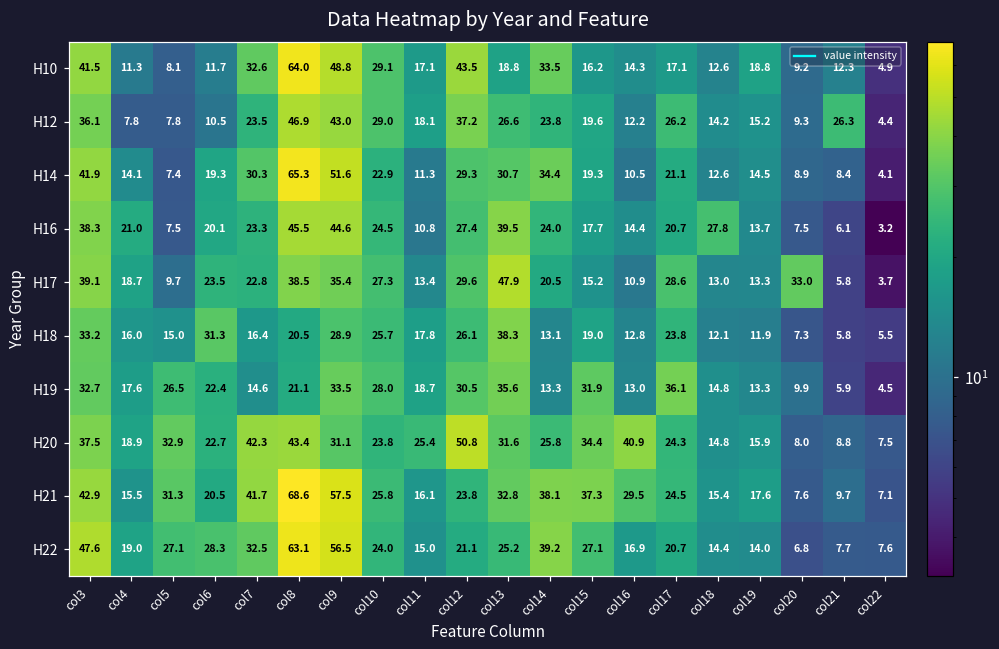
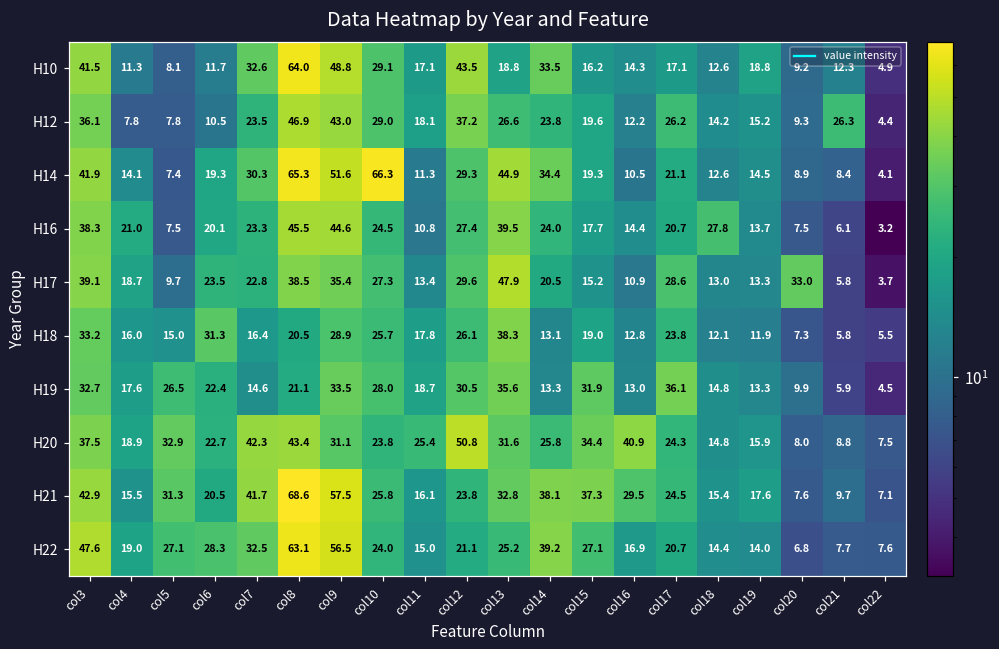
  {
    "H10": {
      "col3": 41.5,
      "col4": 11.3,
      "col5": 8.1,
      "col6": 11.7,
      "col7": 32.6,
      "col8": 64.0,
      "col9": 48.8,
      "col10": 29.1,
      "col11": 17.1,
      "col12": 43.5,
      "col13": 18.8,
      "col14": 33.5,
      "col15": 16.2,
      "col16": 14.3,
      "col17": 17.1,
      "col18": 12.6,
      "col19": 18.8
    },
    "H12": {
      "col3": 36.1,
      "col4": 7.8,
      "col5": 7.8,
      "col6": 10.5,
      "col7": 23.5,
      "col8": 46.9,
      "col9": 43.0,
      "col10": 29.0,
      "col11": 18.1,
      "col12": 37.2,
      "col13": 26.6,
      "col14": 23.8,
      "col15": 19.6,
      "col16": 12.2,
      "col17": 26.2,
      "col18": 14.2,
      "col19": 15.2,
      "col20": 9.3,
      "col21": 26.3,
      "col22": 4.4
    },
    "H14": {
      "col3": 41.9,
      "col4": 14.1,
      "col5": 7.4,
      "col6": 19.3,
      "col7": 30.3,
      "col8": 65.3,
      "col9": 51.6,
-     "col10": 22.9,
+     "col10": 66.3,
      "col11": 11.3,
      "col12": 29.3,
-     "col13": 30.7,
+     "col13": 44.9,
      "col14": 34.4,
      "col15": 19.3,
      "col16": 10.5,
      "col17": 21.1,
      "col18": 12.6,
      "col19": 14.5,
      "col20": 8.9,
      "col21": 8.4,
      "col22": 4.1
    },
    "H16": {
      "col3": 38.3,
      "col4": 21.0,
      "col5": 7.5,
      "col6": 20.1,
      "col7": 23.3,
      "col8": 45.5,
      "col9": 44.6,
      "col10": 24.5,
      "col11": 10.8,
      "col12": 27.4,
      "col13": 39.5,
      "col14": 24.0,
      "col15": 17.7,
      "col16": 14.4,
      "col17": 20.7,
      "col18": 27.8,
      "col19": 13.7,
      "col20": 7.5,
      "col21": 6.1,
      "col22": 3.2
    },
    "H17": {
      "col3": 39.1,
      "col4": 18.7,
      "col5": 9.7,
      "col6": 23.5,
      "col7": 22.8,
      "col8": 38.5,
      "col9": 35.4,
      "col10": 27.3,
      "col11": 13.4,
      "col12": 29.6,
      "col13": 47.9,
      "col14": 20.5,
      "col15": 15.2,
      "col16": 10.9,
      "col17": 28.6,
      "col18": 13.0,
      "col19": 13.3,
      "col20": 33.0,
      "col21": 5.8,
      "col22": 3.7
    },
    "H18": {
      "col3": 33.2,
      "col4": 16.0,
      "col5": 15.0,
      "col6": 31.3,
      "col7": 16.4,
      "col8": 20.5,
      "col9": 28.9,
      "col10": 25.7,
      "col11": 17.8,
      "col12": 26.1,
      "col13": 38.3,
      "col14": 13.1,
      "col15": 19.0,
      "col16": 12.8,
      "col17": 23.8,
      "col18": 12.1,
      "col19": 11.9,
      "col20": 7.3,
      "col21": 5.8,
      "col22": 5.5
    },
    "H19": {
      "col3": 32.7,
      "col4": 17.6,
      "col5": 26.5,
      "col6": 22.4,
      "col7": 14.6,
      "col8": 21.1,
      "col9": 33.5,
      "col10": 28.0,
      "col11": 18.7,
      "col12": 30.5,
      "col13": 35.6,
      "col14": 13.3,
      "col15": 31.9,
      "col16": 13.0,
      "col17": 36.1,
      "col18": 14.8,
      "col19": 13.3,
      "col20": 9.9,
      "col21": 5.9,
      "col22": 4.5
    },
    "H20": {
      "col3": 37.5,
      "col4": 18.9,
      "col5": 32.9,
      "col6": 22.7,
      "col7": 42.3,
      "col8": 43.4,
      "col9": 31.1,
      "col10": 23.8,
      "col11": 25.4,
      "col12": 50.8,
      "col13": 31.6,
      "col14": 25.8,
      "col15": 34.4,
      "col16": 40.9,
      "col17": 24.3,
      "col18": 14.8,
      "col19": 15.9,
      "col20": 8.0,
      "col21": 8.8,
      "col22": 7.5
    },
    "H21": {
      "col3": 42.9,
      "col4": 15.5,
      "col5": 31.3,
      "col6": 20.5,
      "col7": 41.7,
      "col8": 68.6,
      "col9": 57.5,
      "col10": 25.8,
      "col11": 16.1,
      "col12": 23.8,
      "col13": 32.8,
      "col14": 38.1,
      "col15": 37.3,
      "col16": 29.5,
      "col17": 24.5,
      "col18": 15.4,
      "col19": 17.6,
      "col20": 7.6,
      "col21": 9.7,
      "col22": 7.1
    },
    "H22": {
      "col3": 47.6,
      "col4": 19.0,
      "col5": 27.1,
      "col6": 28.3,
      "col7": 32.5,
      "col8": 63.1,
      "col9": 56.5,
      "col10": 24.0,
      "col11": 15.0,
      "col12": 21.1,
      "col13": 25.2,
      "col14": 39.2,
      "col15": 27.1,
      "col16": 16.9,
      "col17": 20.7,
      "col18": 14.4,
      "col19": 14.0,
      "col20": 6.8,
      "col21": 7.7,
      "col22": 7.6
    }
  }
